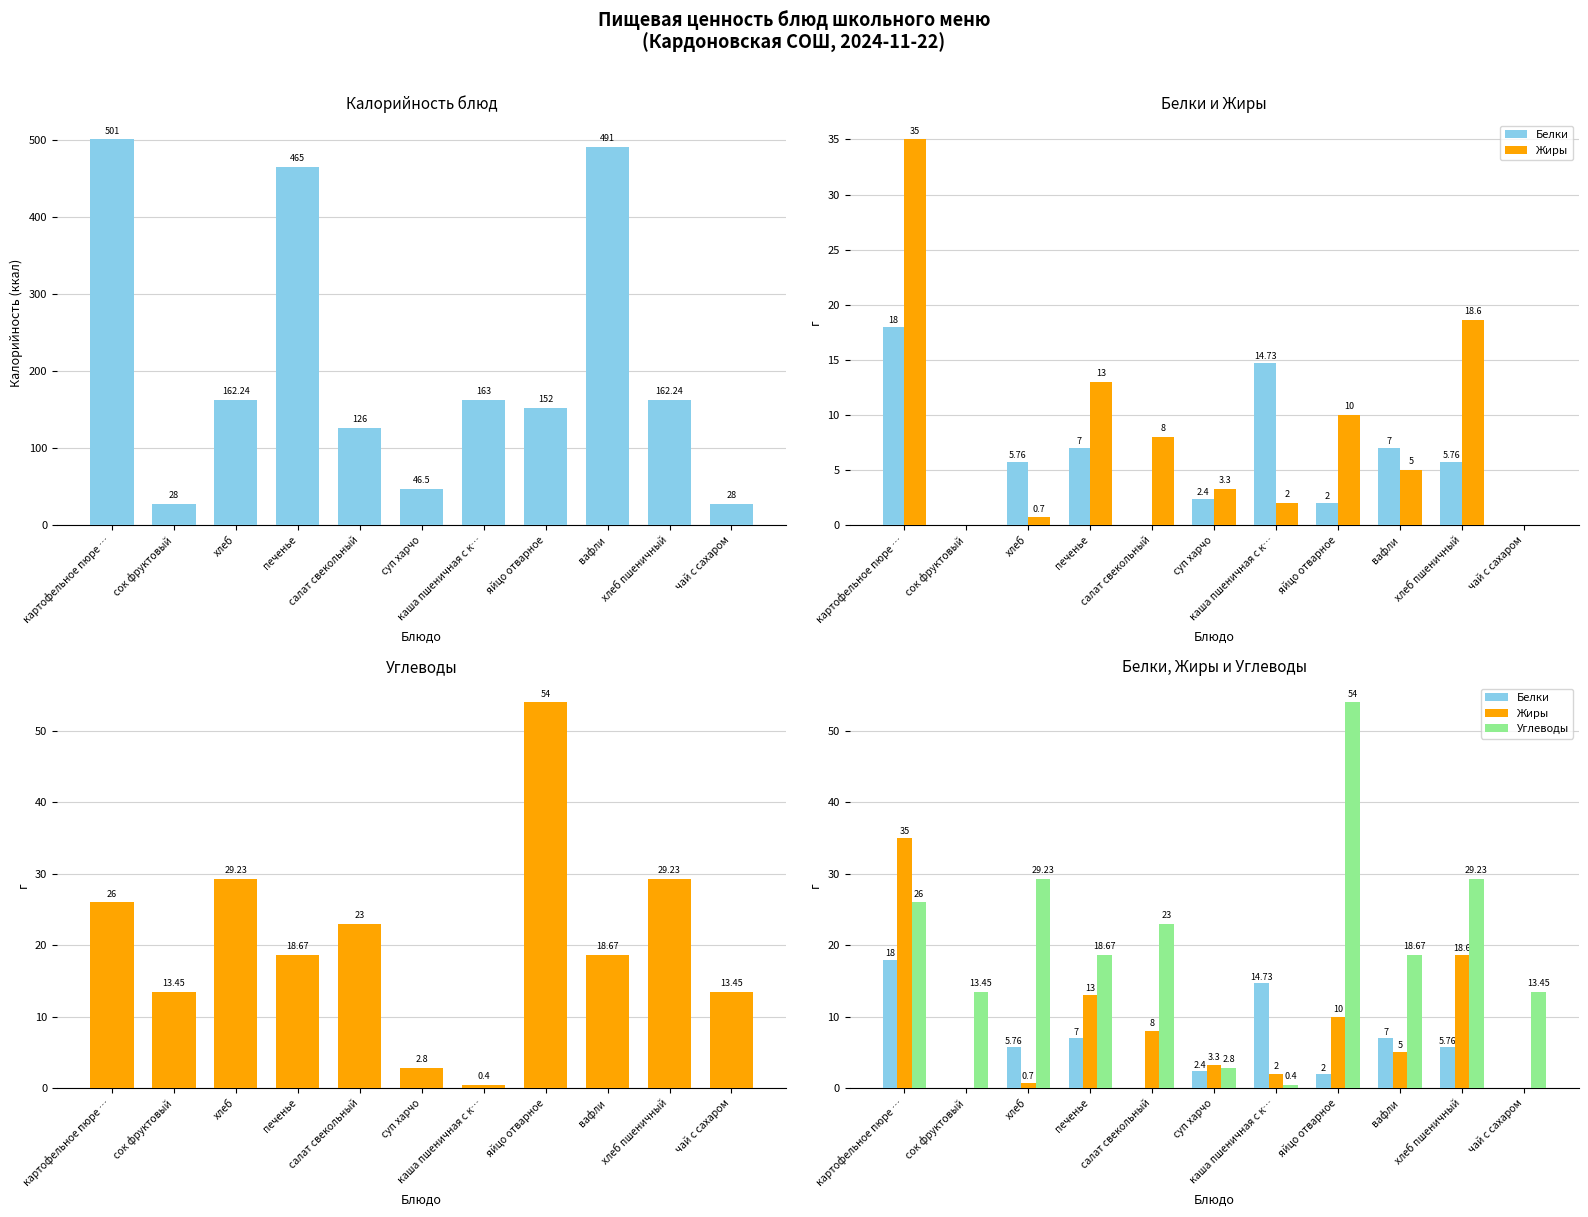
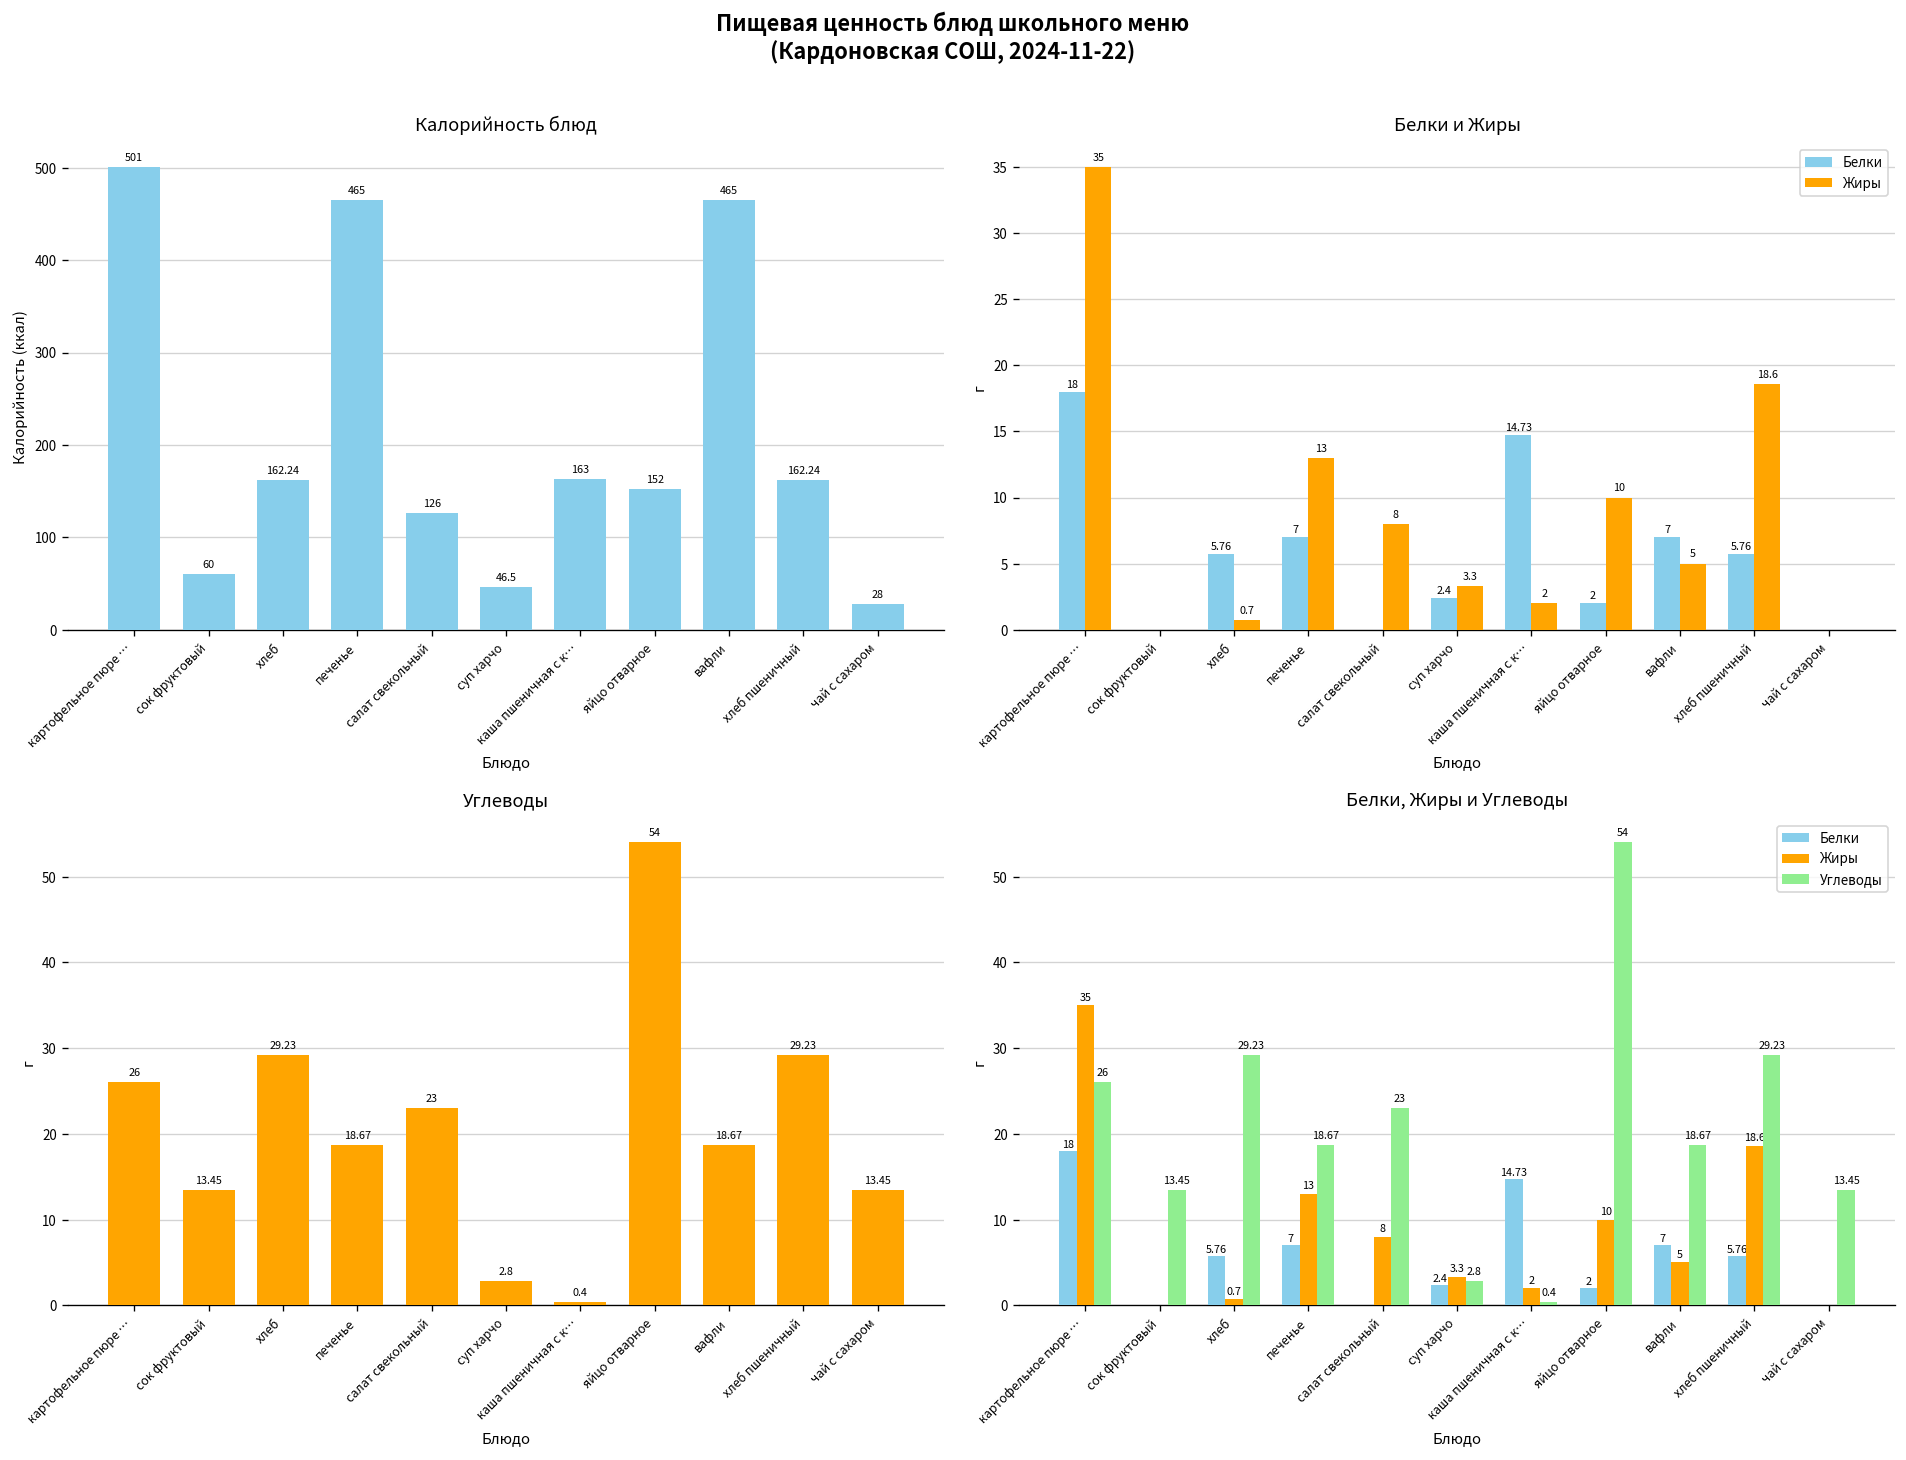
  {
    "Калорийность блюд": {
      "картофельное пюре …": 501,
-     "сок фруктовый": 28,
+     "сок фруктовый": 60,
      "хлеб": 162.24,
      "печенье": 465,
      "салат свекольный": 126,
      "суп харчо": 46.5,
      "каша пшеничная с к…": 163,
      "яйцо отварное": 152,
-     "вафли": 491,
+     "вафли": 465,
      "хлеб пшеничный": 162.24,
      "чай с сахаром": 28
    },
    "Белки и Жиры": {
      "Белки": {
        "картофельное пюре …": 18,
        "хлеб": 5.76,
        "печенье": 7,
        "суп харчо": 2.4,
        "каша пшеничная с к…": 14.73,
        "яйцо отварное": 2,
        "вафли": 7,
        "хлеб пшеничный": 5.76
      },
      "Жиры": {
        "картофельное пюре …": 35,
        "хлеб": 0.7,
        "печенье": 13,
        "салат свекольный": 8,
        "суп харчо": 3.3,
        "каша пшеничная с к…": 2,
        "яйцо отварное": 10,
        "вафли": 5,
        "хлеб пшеничный": 18.6
      }
    },
    "Углеводы": {
      "картофельное пюре …": 26,
      "сок фруктовый": 13.45,
      "хлеб": 29.23,
      "печенье": 18.67,
      "салат свекольный": 23,
      "суп харчо": 2.8,
      "каша пшеничная с к…": 0.4,
      "яйцо отварное": 54,
      "вафли": 18.67,
      "хлеб пшеничный": 29.23,
      "чай с сахаром": 13.45
    },
    "Белки, Жиры и Углеводы": {
      "Белки": {
        "картофельное пюре …": 18,
        "хлеб": 5.76,
        "печенье": 7,
        "суп харчо": 2.4,
        "каша пшеничная с к…": 14.73,
        "яйцо отварное": 2,
        "вафли": 7,
        "хлеб пшеничный": 5.76
      },
      "Жиры": {
        "картофельное пюре …": 35,
        "хлеб": 0.7,
        "печенье": 13,
        "салат свекольный": 8,
        "суп харчо": 3.3,
        "каша пшеничная с к…": 2,
        "яйцо отварное": 10,
        "вафли": 5,
        "хлеб пшеничный": 18.6
      },
      "Углеводы": {
        "картофельное пюре …": 26,
        "сок фруктовый": 13.45,
        "хлеб": 29.23,
        "печенье": 18.67,
        "салат свекольный": 23,
        "суп харчо": 2.8,
        "каша пшеничная с к…": 0.4,
        "яйцо отварное": 54,
        "вафли": 18.67,
        "хлеб пшеничный": 29.23,
        "чай с сахаром": 13.45
      }
    }
  }
